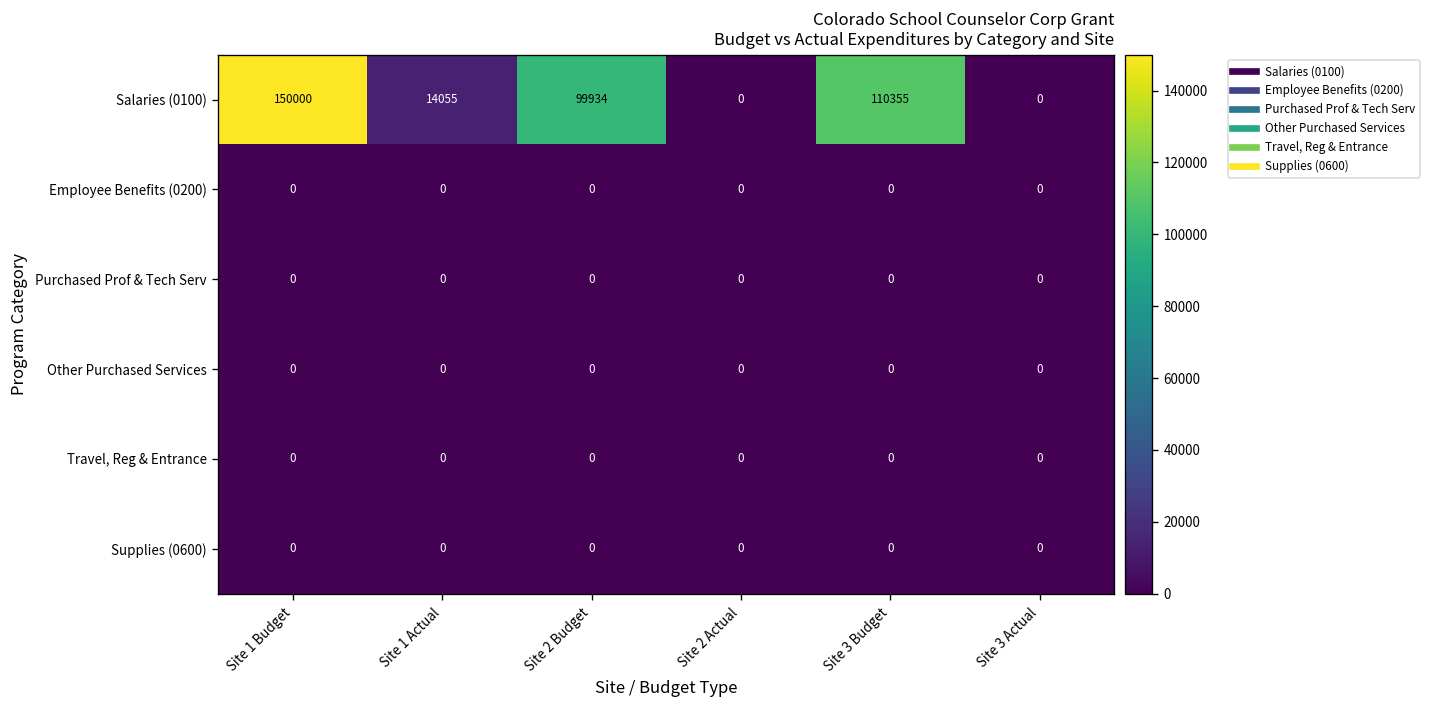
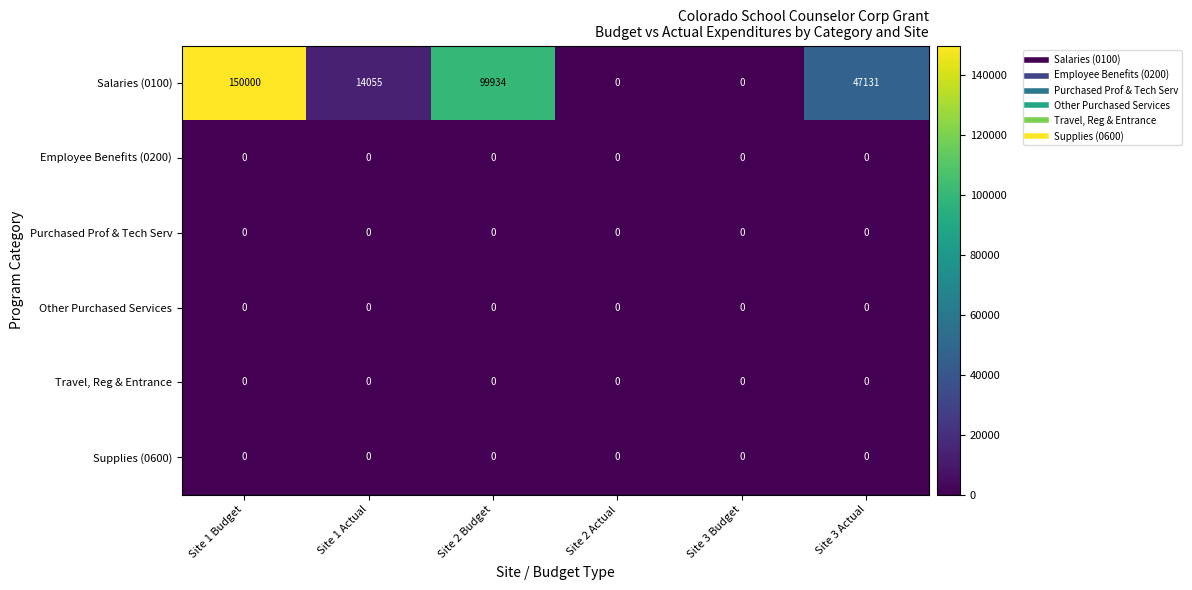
  {
    "Salaries (0100)": {
      "Site 1 Budget": 150000,
      "Site 1 Actual": 14055,
      "Site 2 Budget": 99934,
      "Site 2 Actual": 0,
-     "Site 3 Budget": 110355,
-     "Site 3 Actual": 0
+     "Site 3 Budget": 0,
+     "Site 3 Actual": 47131
    },
    "Employee Benefits (0200)": {
      "Site 1 Budget": 0,
      "Site 1 Actual": 0,
      "Site 2 Budget": 0,
      "Site 2 Actual": 0,
      "Site 3 Budget": 0,
      "Site 3 Actual": 0
    },
    "Purchased Prof & Tech Serv": {
      "Site 1 Budget": 0,
      "Site 1 Actual": 0,
      "Site 2 Budget": 0,
      "Site 2 Actual": 0,
      "Site 3 Budget": 0,
      "Site 3 Actual": 0
    },
    "Other Purchased Services": {
      "Site 1 Budget": 0,
      "Site 1 Actual": 0,
      "Site 2 Budget": 0,
      "Site 2 Actual": 0,
      "Site 3 Budget": 0,
      "Site 3 Actual": 0
    },
    "Travel, Reg & Entrance": {
      "Site 1 Budget": 0,
      "Site 1 Actual": 0,
      "Site 2 Budget": 0,
      "Site 2 Actual": 0,
      "Site 3 Budget": 0,
      "Site 3 Actual": 0
    },
    "Supplies (0600)": {
      "Site 1 Budget": 0,
      "Site 1 Actual": 0,
      "Site 2 Budget": 0,
      "Site 2 Actual": 0,
      "Site 3 Budget": 0,
      "Site 3 Actual": 0
    }
  }
